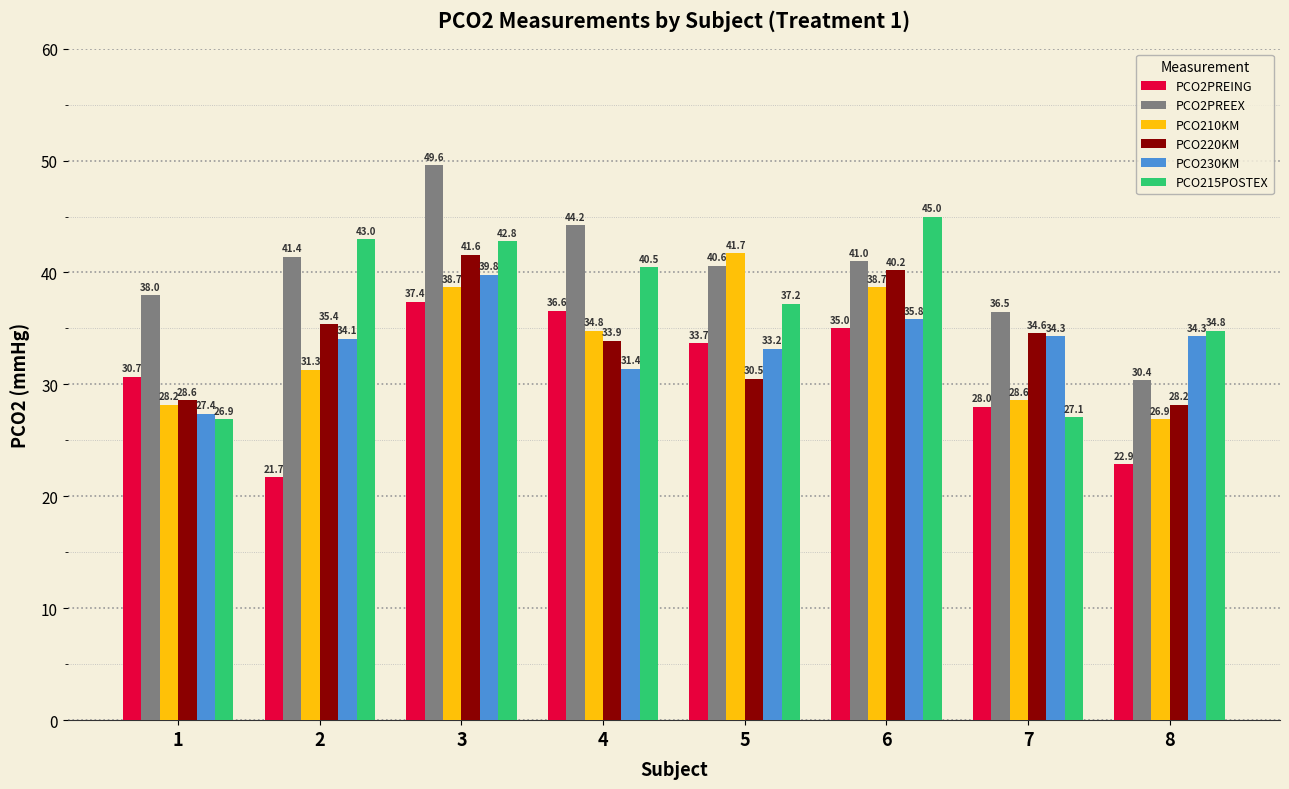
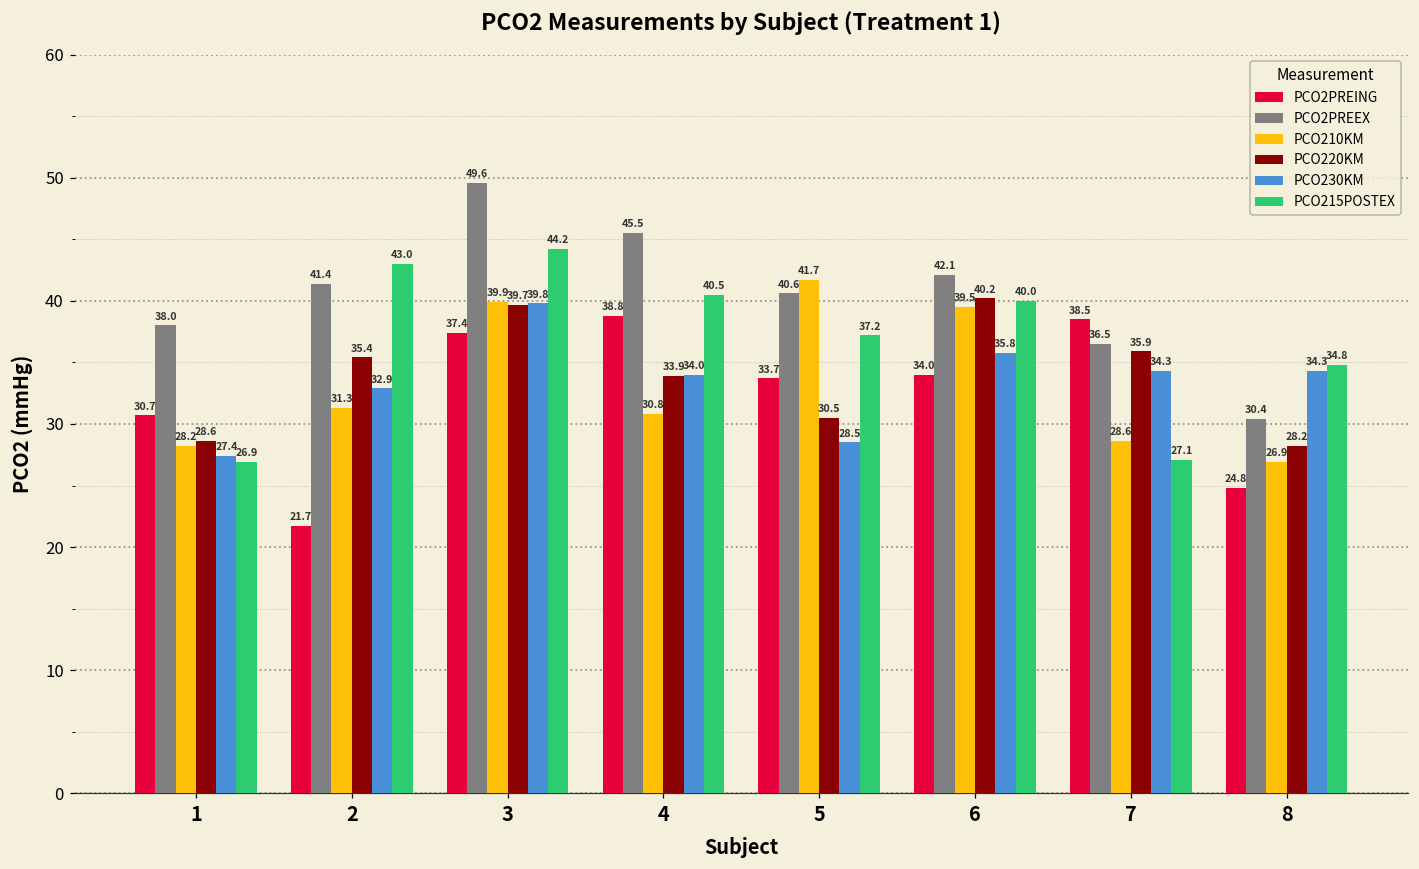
  {
    "PCO2PREING": {
      "1": 30.7,
      "2": 21.7,
      "3": 37.4,
-     "4": 36.6,
+     "4": 38.8,
      "5": 33.7,
-     "6": 35.0,
-     "7": 28.0,
-     "8": 22.9
+     "6": 34.0,
+     "7": 38.5,
+     "8": 24.8
    },
    "PCO2PREEX": {
      "1": 38.0,
      "2": 41.4,
      "3": 49.6,
-     "4": 44.2,
+     "4": 45.5,
      "5": 40.6,
-     "6": 41.0,
+     "6": 42.1,
      "7": 36.5,
      "8": 30.4
    },
    "PCO210KM": {
      "1": 28.2,
      "2": 31.3,
-     "3": 38.7,
-     "4": 34.8,
+     "3": 39.9,
+     "4": 30.8,
      "5": 41.7,
-     "6": 38.7,
+     "6": 39.5,
      "7": 28.6,
      "8": 26.9
    },
    "PCO220KM": {
      "1": 28.6,
      "2": 35.4,
-     "3": 41.6,
+     "3": 39.7,
      "4": 33.9,
      "5": 30.5,
      "6": 40.2,
-     "7": 34.6,
+     "7": 35.9,
      "8": 28.2
    },
    "PCO230KM": {
      "1": 27.4,
-     "2": 34.1,
+     "2": 32.9,
      "3": 39.8,
-     "4": 31.4,
-     "5": 33.2,
+     "4": 34.0,
+     "5": 28.5,
      "6": 35.8,
      "7": 34.3,
      "8": 34.3
    },
    "PCO215POSTEX": {
      "1": 26.9,
      "2": 43.0,
-     "3": 42.8,
+     "3": 44.2,
      "4": 40.5,
      "5": 37.2,
-     "6": 45.0,
+     "6": 40.0,
      "7": 27.1,
      "8": 34.8
    }
  }
